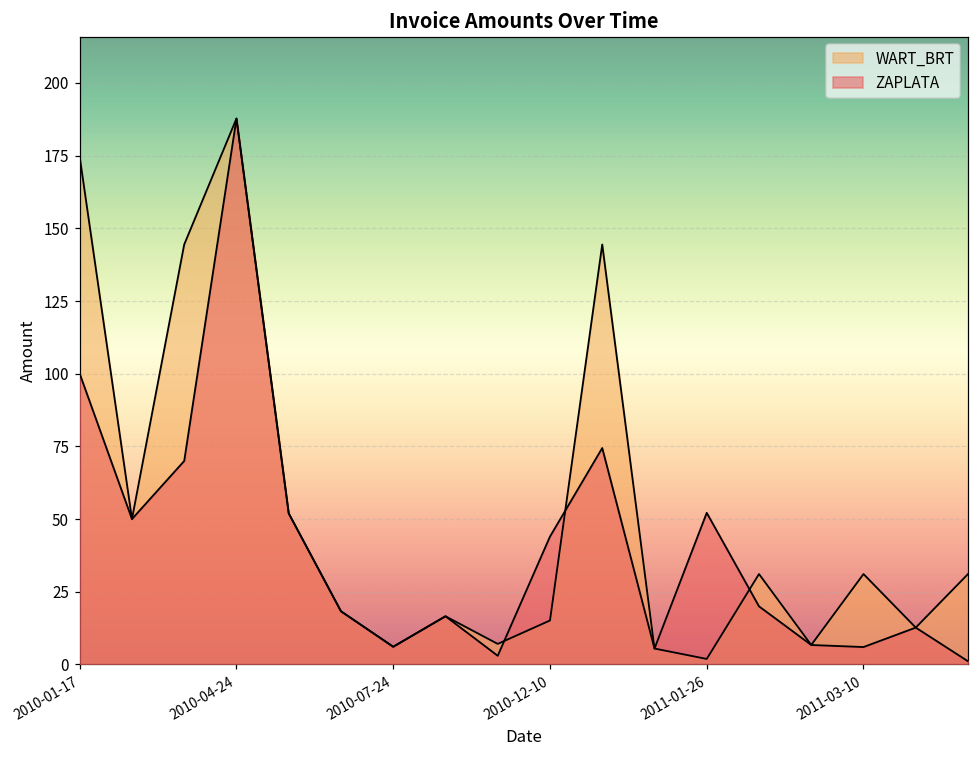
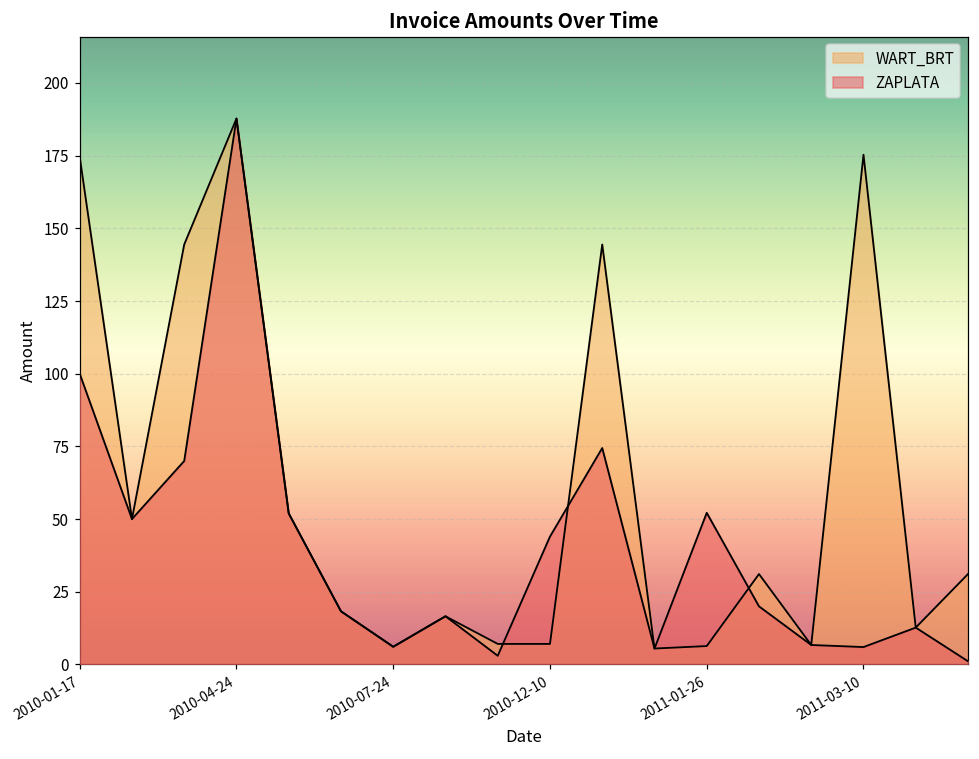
  {
    "WART_BRT": {
      "2010-01-17": 175,
-     "2010-12-10": 15,
-     "2011-01-26": 2,
-     "2011-03-10": 31
+     "2010-12-10": 7,
+     "2011-01-26": 6,
+     "2011-03-10": 175
    },
    "ZAPLATA": {
      "2010-01-17": 100,
      "2010-12-10": 44,
      "2011-01-26": 52,
      "2011-03-10": 6
    }
  }
